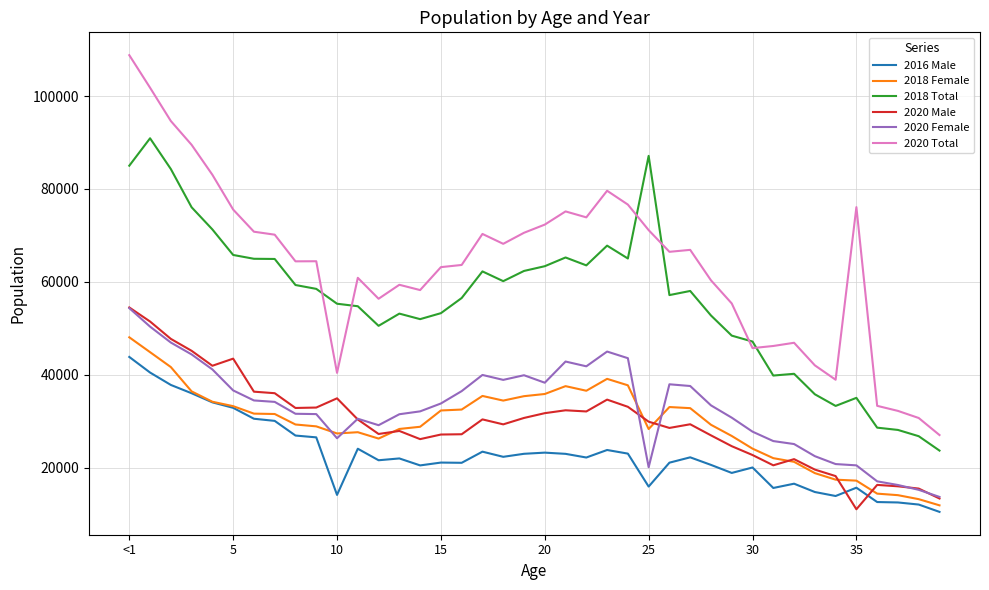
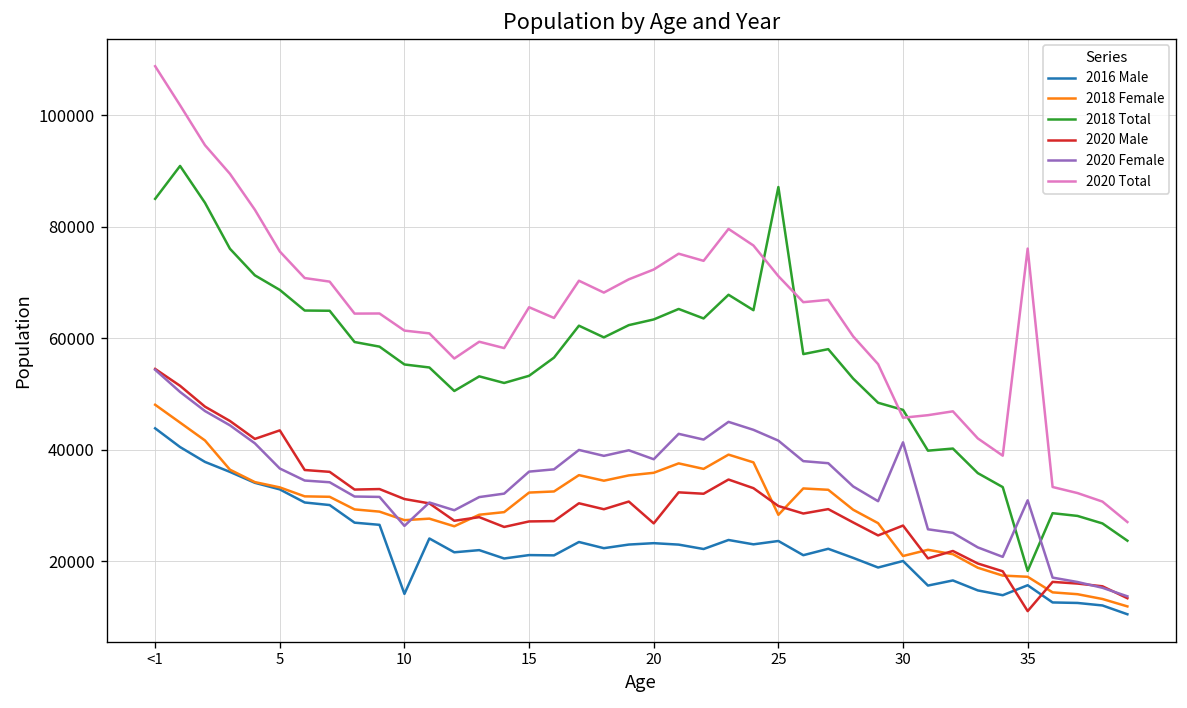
  {
    "2016 Male": {
      "<1": 44000,
      "10": 14000,
      "15": 21000,
      "20": 23000,
-     "25": 16000,
+     "25": 24000,
      "30": 20000,
      "35": 16000
    },
    "2018 Female": {
      "<1": 48000,
      "10": 27000,
      "15": 32000,
      "20": 36000,
      "25": 28000,
-     "30": 24000,
+     "30": 21000,
      "35": 17000
    },
    "2018 Total": {
      "<1": 85000,
-     "5": 66000,
+     "5": 69000,
      "10": 55000,
      "15": 53000,
      "20": 63000,
      "25": 87000,
      "30": 47000,
-     "35": 35000
+     "35": 18000
    },
    "2020 Male": {
      "5": 43000,
-     "10": 35000,
+     "10": 31000,
      "15": 27000,
-     "20": 32000,
+     "20": 27000,
      "25": 30000,
-     "30": 23000,
+     "30": 26000,
      "35": 11000
    },
    "2020 Female": {
      "5": 37000,
      "10": 26000,
-     "15": 34000,
+     "15": 36000,
      "20": 38000,
-     "25": 20000,
-     "30": 28000,
-     "35": 20000
+     "25": 42000,
+     "30": 41000,
+     "35": 31000
    },
    "2020 Total": {
      "<1": 109000,
      "5": 76000,
-     "10": 40000,
-     "15": 63000,
+     "10": 61000,
+     "15": 66000,
      "20": 72000,
      "25": 71000,
      "30": 46000,
      "35": 76000
    }
  }
